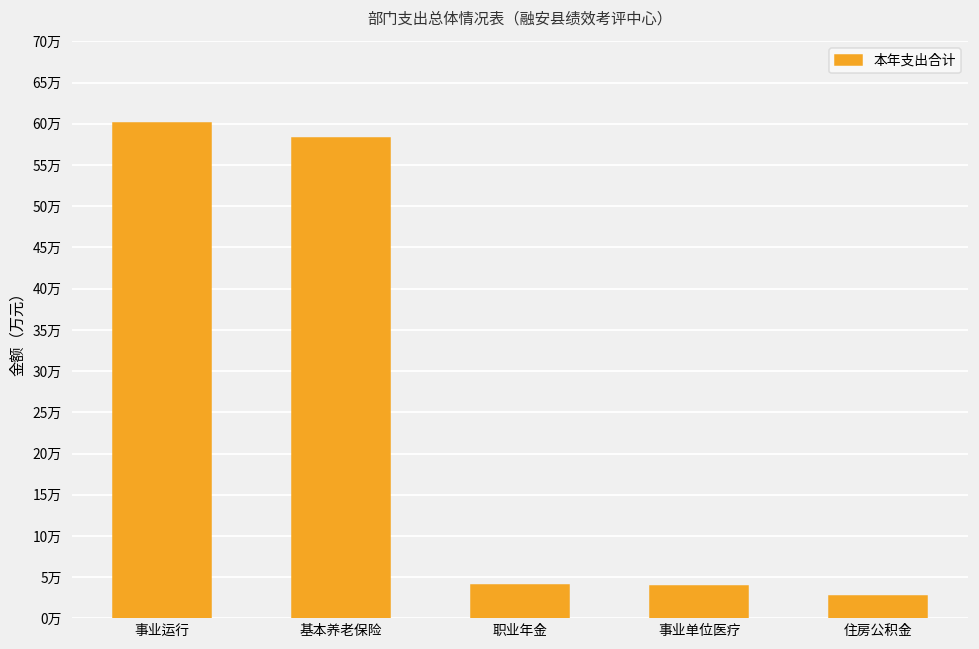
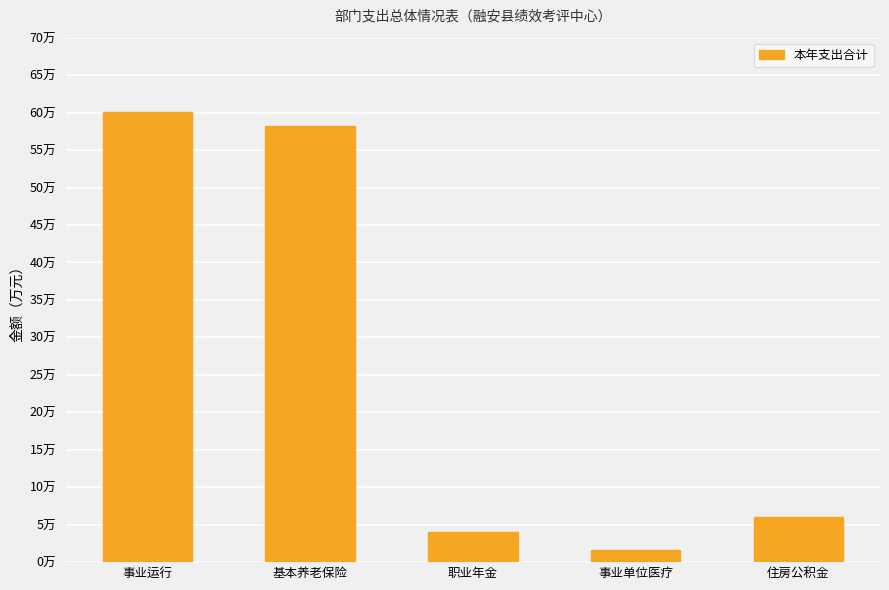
  {
    "事业运行": "60万",
    "基本养老保险": "58万",
    "职业年金": "4万",
-   "事业单位医疗": "4万",
-   "住房公积金": "3万"
+   "事业单位医疗": "2万",
+   "住房公积金": "6万"
  }
